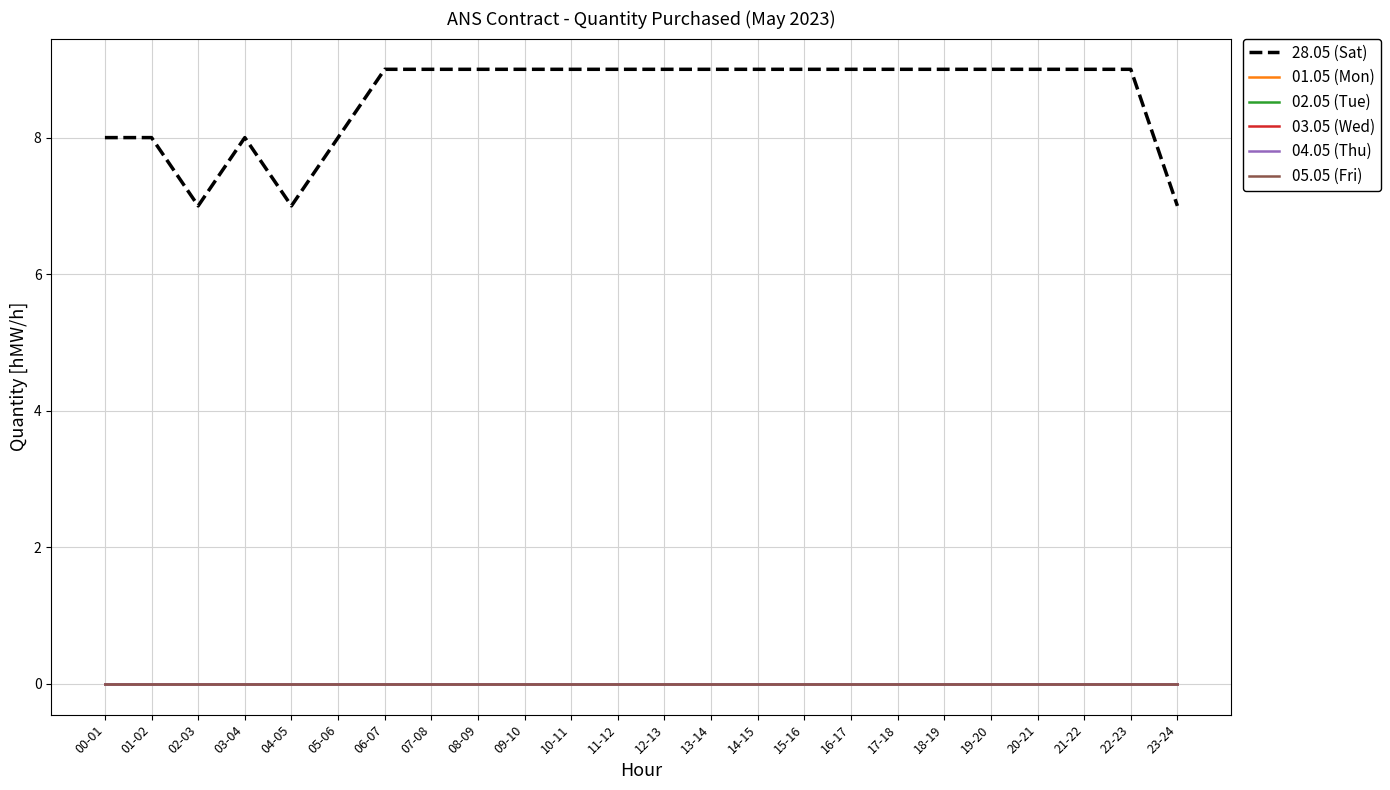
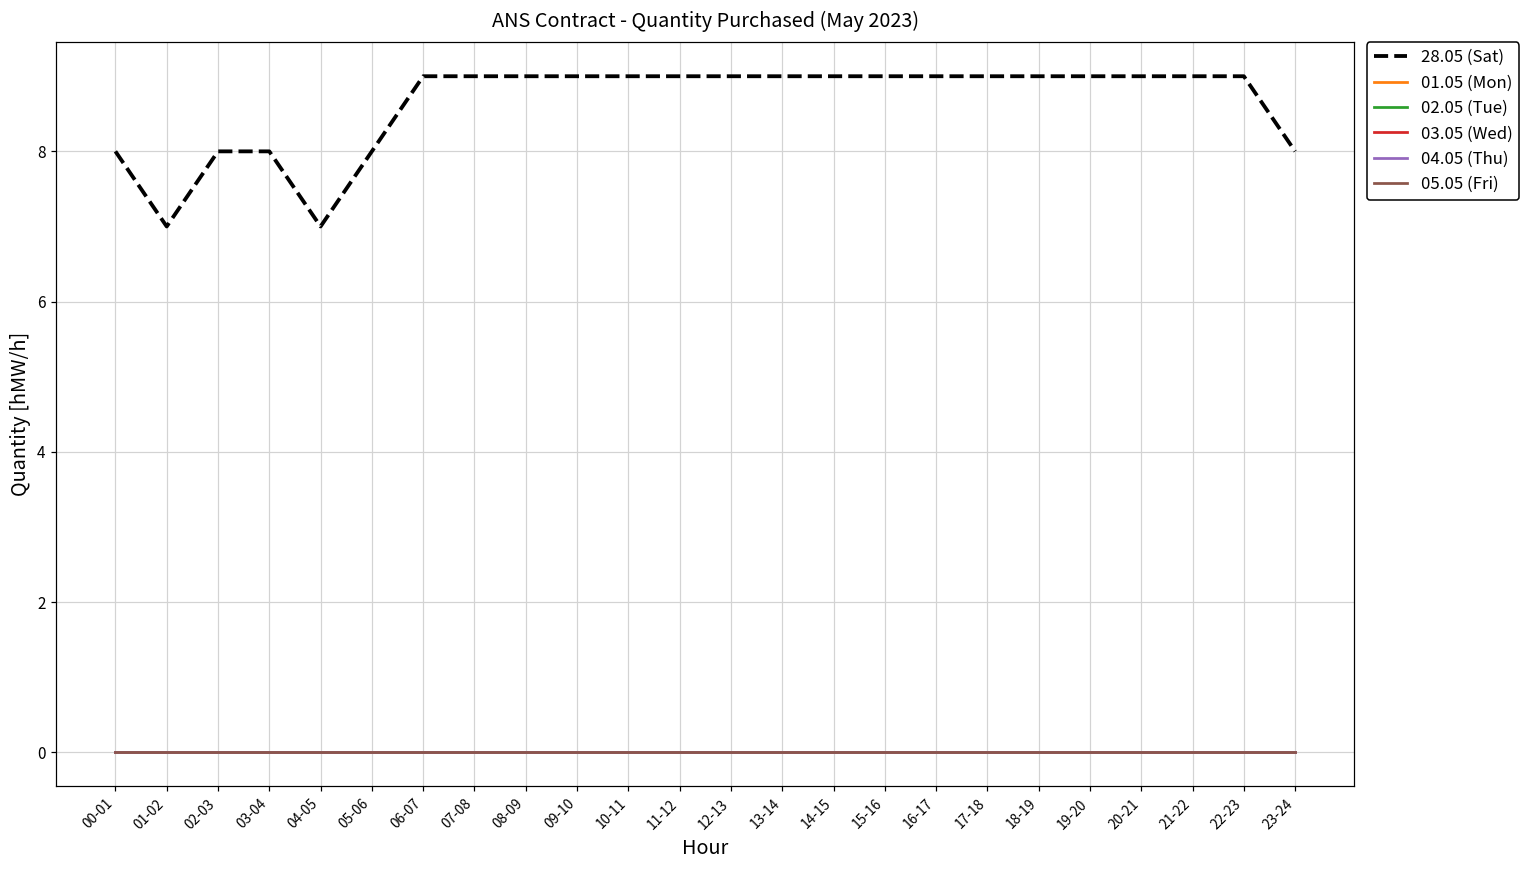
  {
    "28.05 (Sat)": {
      "00-01": 8,
-     "01-02": 8,
-     "02-03": 7,
+     "01-02": 7,
+     "02-03": 8,
      "03-04": 8,
      "04-05": 7,
      "05-06": 8,
      "06-07": 9,
      "07-08": 9,
      "08-09": 9,
      "09-10": 9,
      "10-11": 9,
      "11-12": 9,
      "12-13": 9,
      "13-14": 9,
      "14-15": 9,
      "15-16": 9,
      "16-17": 9,
      "17-18": 9,
      "18-19": 9,
      "19-20": 9,
      "20-21": 9,
      "21-22": 9,
      "22-23": 9,
-     "23-24": 7
+     "23-24": 8
    },
    "05.05 (Fri)": {
      "00-01": 0,
      "01-02": 0,
      "02-03": 0,
      "03-04": 0,
      "04-05": 0,
      "05-06": 0,
      "06-07": 0,
      "07-08": 0,
      "08-09": 0,
      "09-10": 0,
      "10-11": 0,
      "11-12": 0,
      "12-13": 0,
      "13-14": 0,
      "14-15": 0,
      "15-16": 0,
      "16-17": 0,
      "17-18": 0,
      "18-19": 0,
      "19-20": 0,
      "20-21": 0,
      "21-22": 0,
      "22-23": 0,
      "23-24": 0
    }
  }
